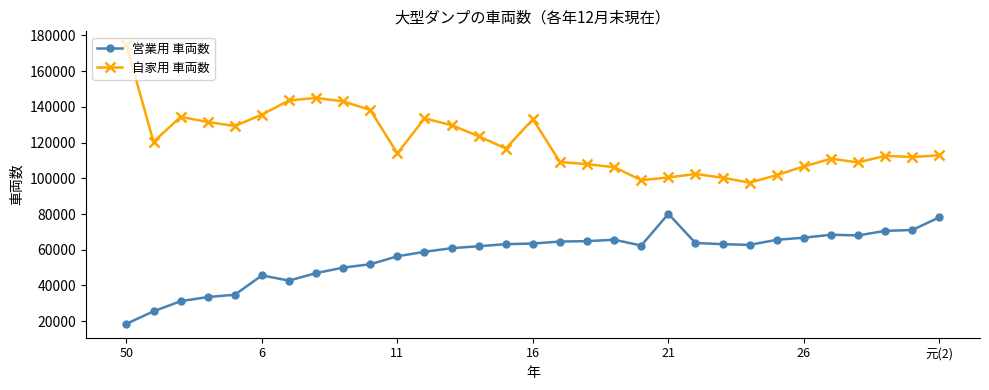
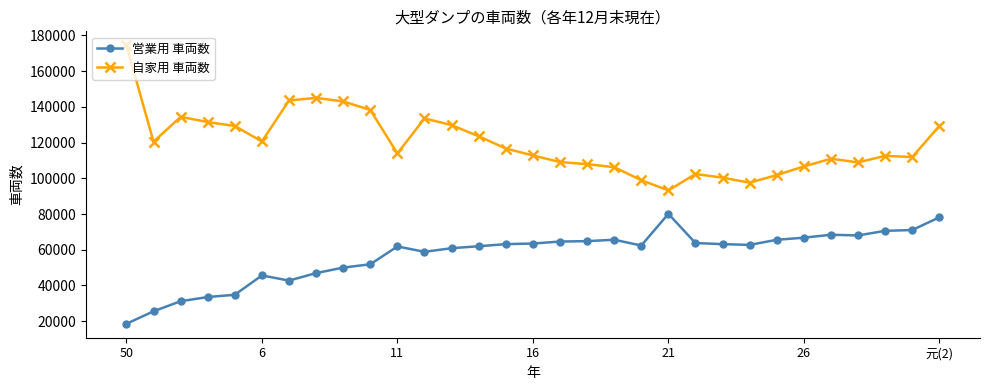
  {
    "営業用 車両数": {
      "50": 19000,
      "6": 46000,
-     "11": 56000,
+     "11": 62000,
      "16": 63000,
      "21": 80000,
      "26": 67000,
      "元(2)": 78000
    },
    "自家用 車両数": {
-     "6": 136000,
+     "6": 121000,
      "11": 114000,
-     "16": 133000,
-     "21": 100000,
+     "16": 113000,
+     "21": 93000,
      "26": 107000,
-     "元(2)": 113000
+     "元(2)": 129000
    }
  }
